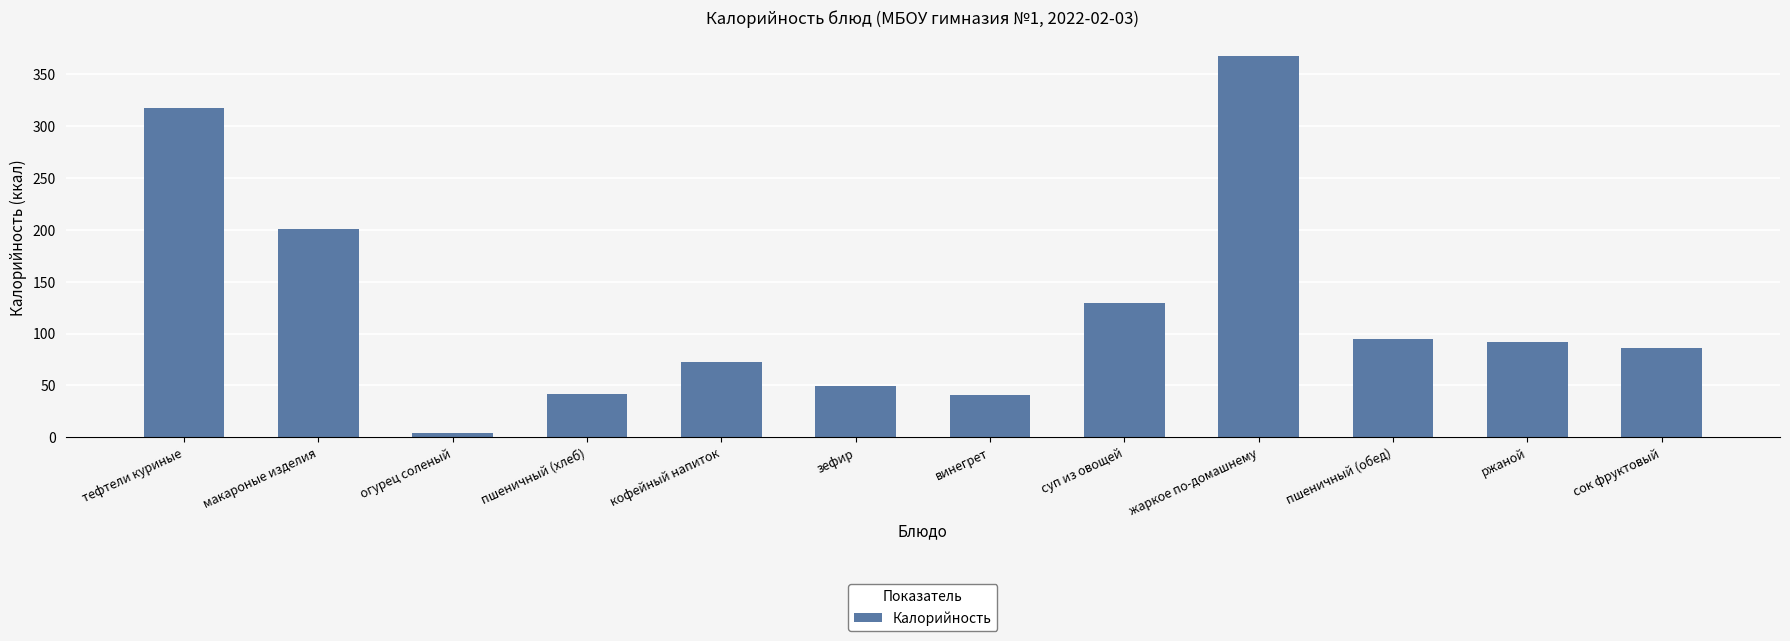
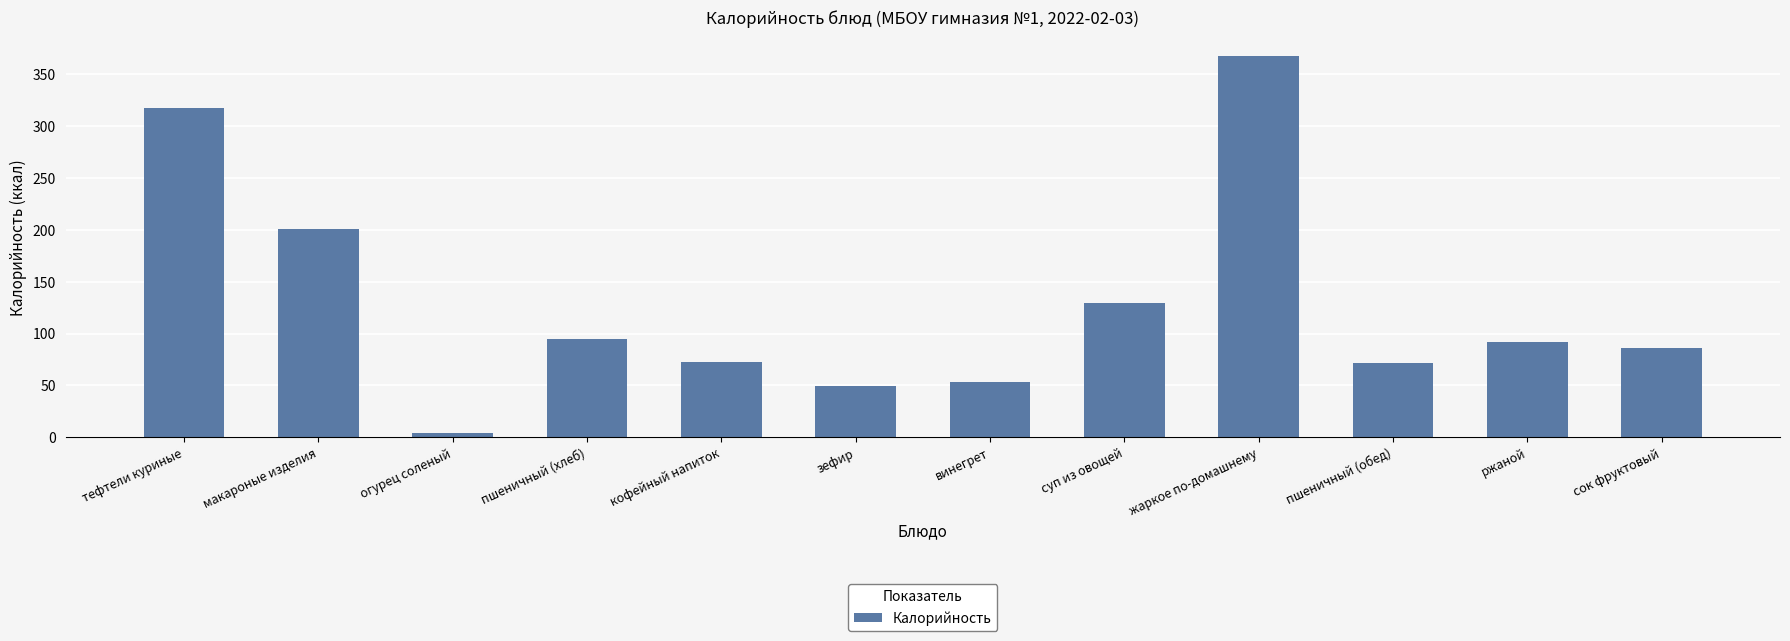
  {
    "тефтели куриные": 317,
    "макароные изделия": 200,
    "огурец соленый": 4,
-   "пшеничный (хлеб)": 42,
+   "пшеничный (хлеб)": 95,
    "кофейный напиток": 73,
    "зефир": 50,
-   "винегрет": 41,
+   "винегрет": 53,
    "суп из овощей": 129,
    "жаркое по-домашнему": 367,
-   "пшеничный (обед)": 95,
+   "пшеничный (обед)": 72,
    "ржаной": 92,
    "сок фруктовый": 86
  }
